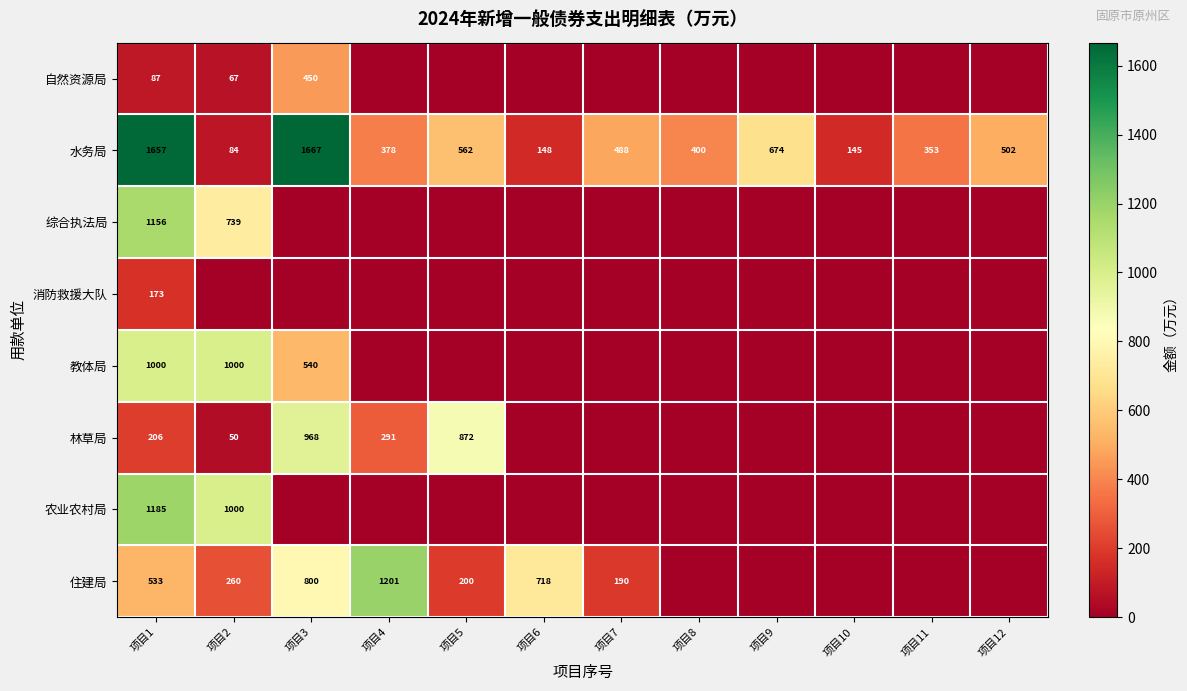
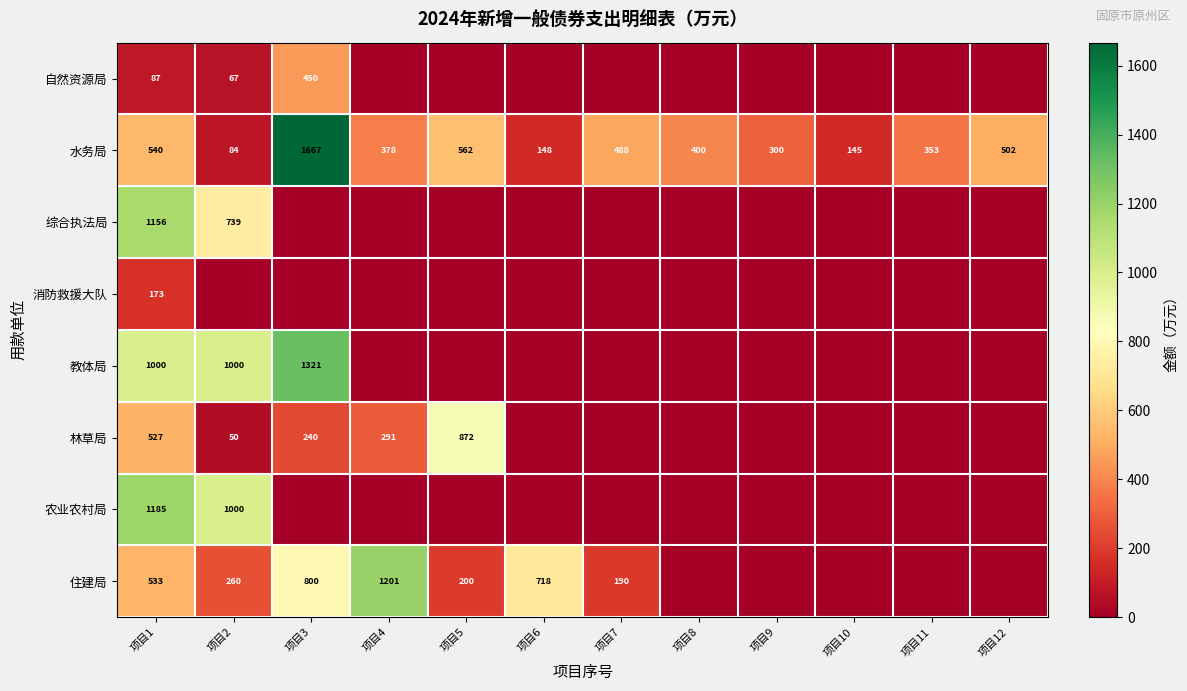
  {
    "自然资源局": {
      "项目1": 87,
      "项目2": 67,
      "项目3": 450
    },
    "水务局": {
-     "项目1": 1657,
+     "项目1": 540,
      "项目2": 84,
      "项目3": 1667,
      "项目4": 378,
      "项目5": 562,
      "项目6": 148,
      "项目7": 488,
      "项目8": 400,
-     "项目9": 674,
+     "项目9": 300,
      "项目10": 145,
      "项目11": 353,
      "项目12": 502
    },
    "综合执法局": {
      "项目1": 1156,
      "项目2": 739
    },
    "消防救援大队": {
      "项目1": 173
    },
    "教体局": {
      "项目1": 1000,
      "项目2": 1000,
-     "项目3": 540
+     "项目3": 1321
    },
    "林草局": {
-     "项目1": 206,
+     "项目1": 527,
      "项目2": 50,
-     "项目3": 968,
+     "项目3": 240,
      "项目4": 291,
      "项目5": 872
    },
    "农业农村局": {
      "项目1": 1185,
      "项目2": 1000
    },
    "住建局": {
      "项目1": 533,
      "项目2": 260,
      "项目3": 800,
      "项目4": 1201,
      "项目5": 200,
      "项目6": 718,
      "项目7": 190
    }
  }
